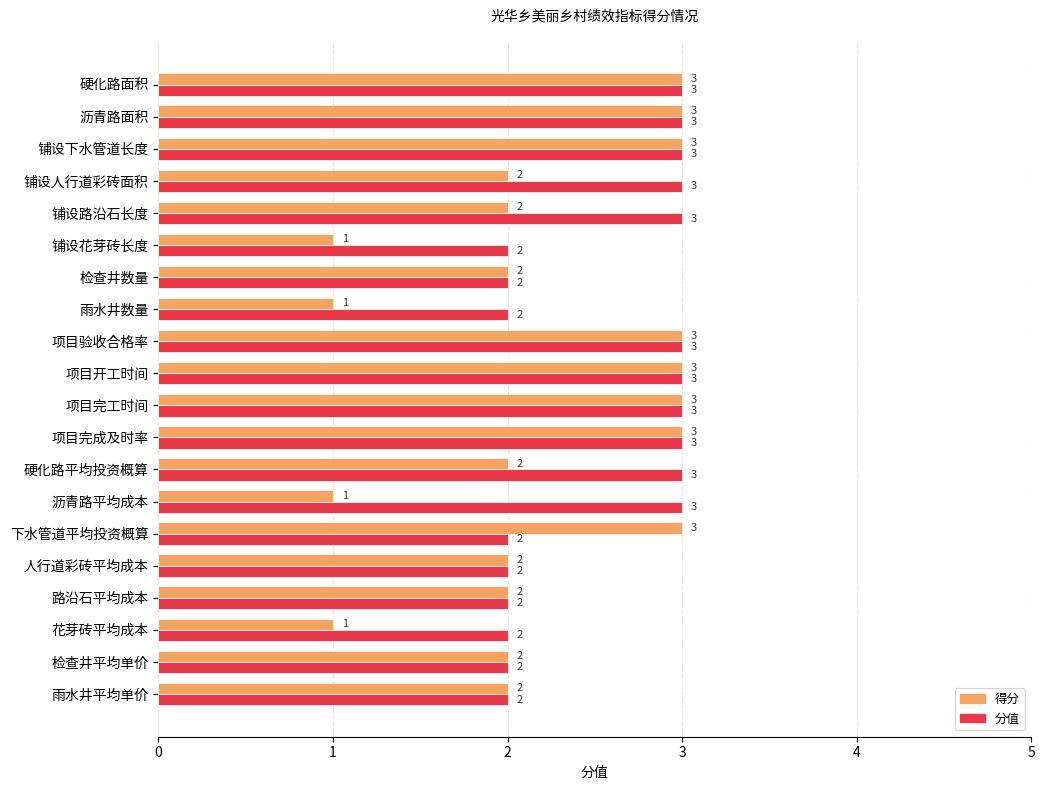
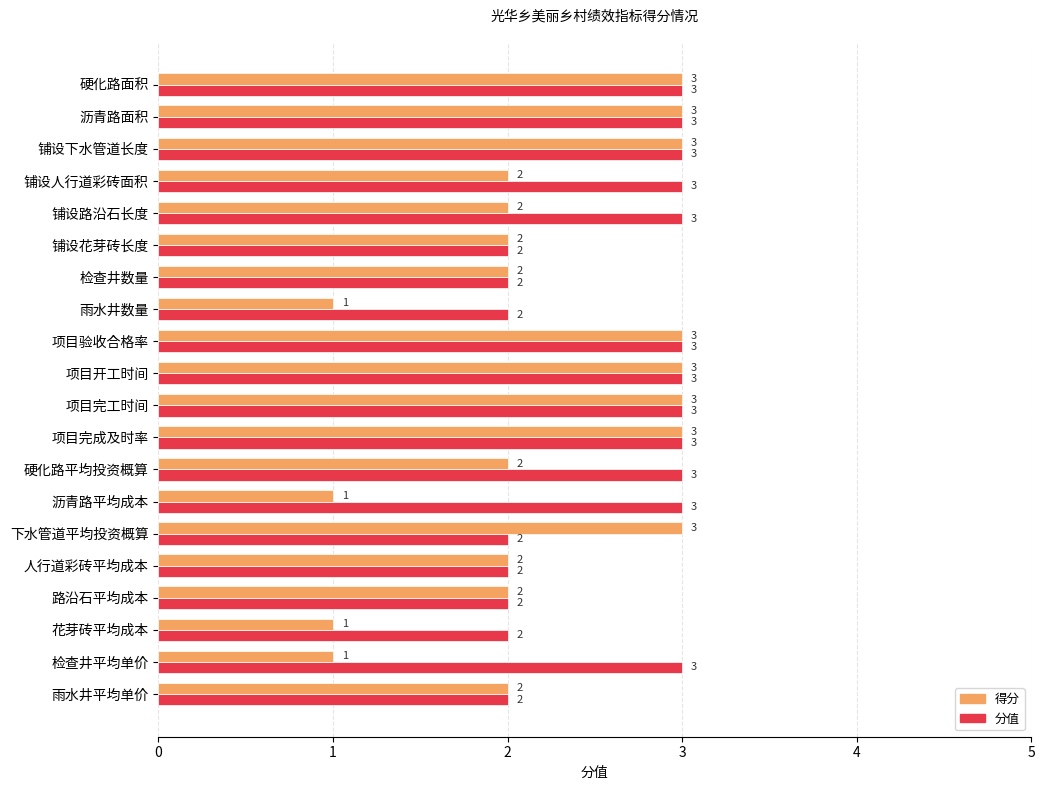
  {
    "分值": {
      "硬化路面积": 3,
      "沥青路面积": 3,
      "铺设下水管道长度": 3,
      "铺设人行道彩砖面积": 3,
      "铺设路沿石长度": 3,
      "铺设花芽砖长度": 2,
      "检查井数量": 2,
      "雨水井数量": 2,
      "项目验收合格率": 3,
      "项目开工时间": 3,
      "项目完工时间": 3,
      "项目完成及时率": 3,
      "硬化路平均投资概算": 3,
      "沥青路平均成本": 3,
      "下水管道平均投资概算": 2,
      "人行道彩砖平均成本": 2,
      "路沿石平均成本": 2,
      "花芽砖平均成本": 2,
-     "检查井平均单价": 2,
+     "检查井平均单价": 3,
      "雨水井平均单价": 2
    },
    "得分": {
      "硬化路面积": 3,
      "沥青路面积": 3,
      "铺设下水管道长度": 3,
      "铺设人行道彩砖面积": 2,
      "铺设路沿石长度": 2,
-     "铺设花芽砖长度": 1,
+     "铺设花芽砖长度": 2,
      "检查井数量": 2,
      "雨水井数量": 1,
      "项目验收合格率": 3,
      "项目开工时间": 3,
      "项目完工时间": 3,
      "项目完成及时率": 3,
      "硬化路平均投资概算": 2,
      "沥青路平均成本": 1,
      "下水管道平均投资概算": 3,
      "人行道彩砖平均成本": 2,
      "路沿石平均成本": 2,
      "花芽砖平均成本": 1,
-     "检查井平均单价": 2,
+     "检查井平均单价": 1,
      "雨水井平均单价": 2
    }
  }
